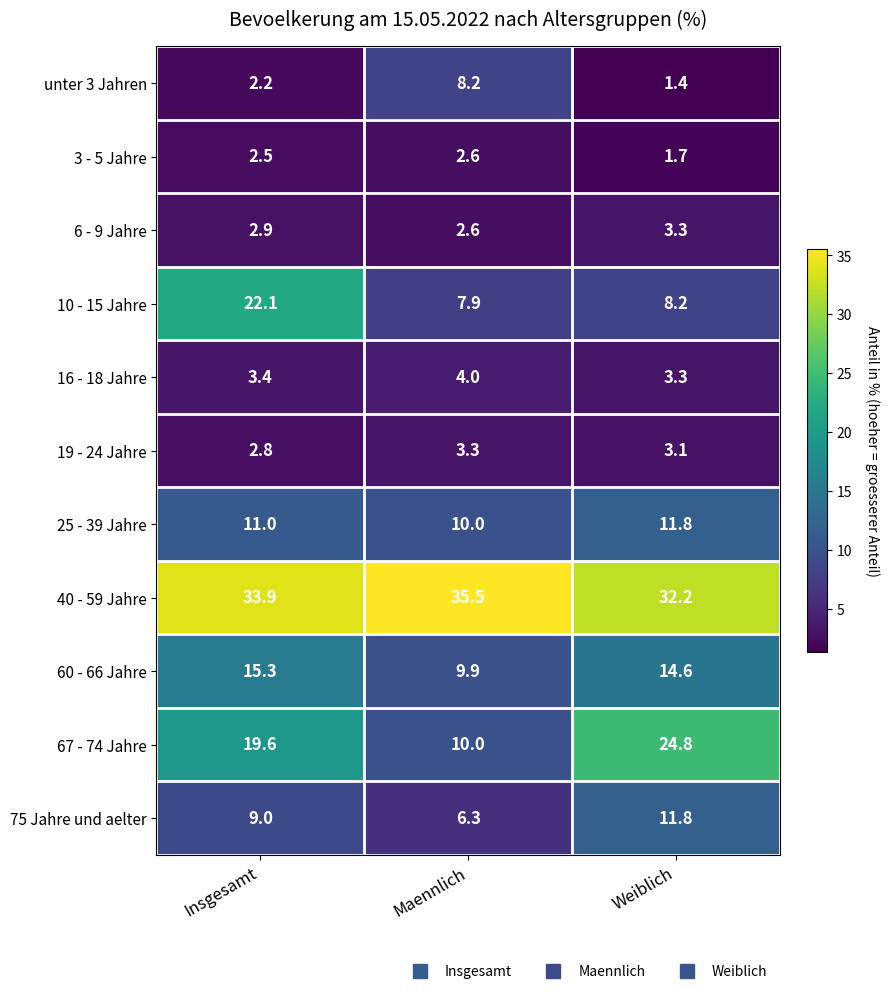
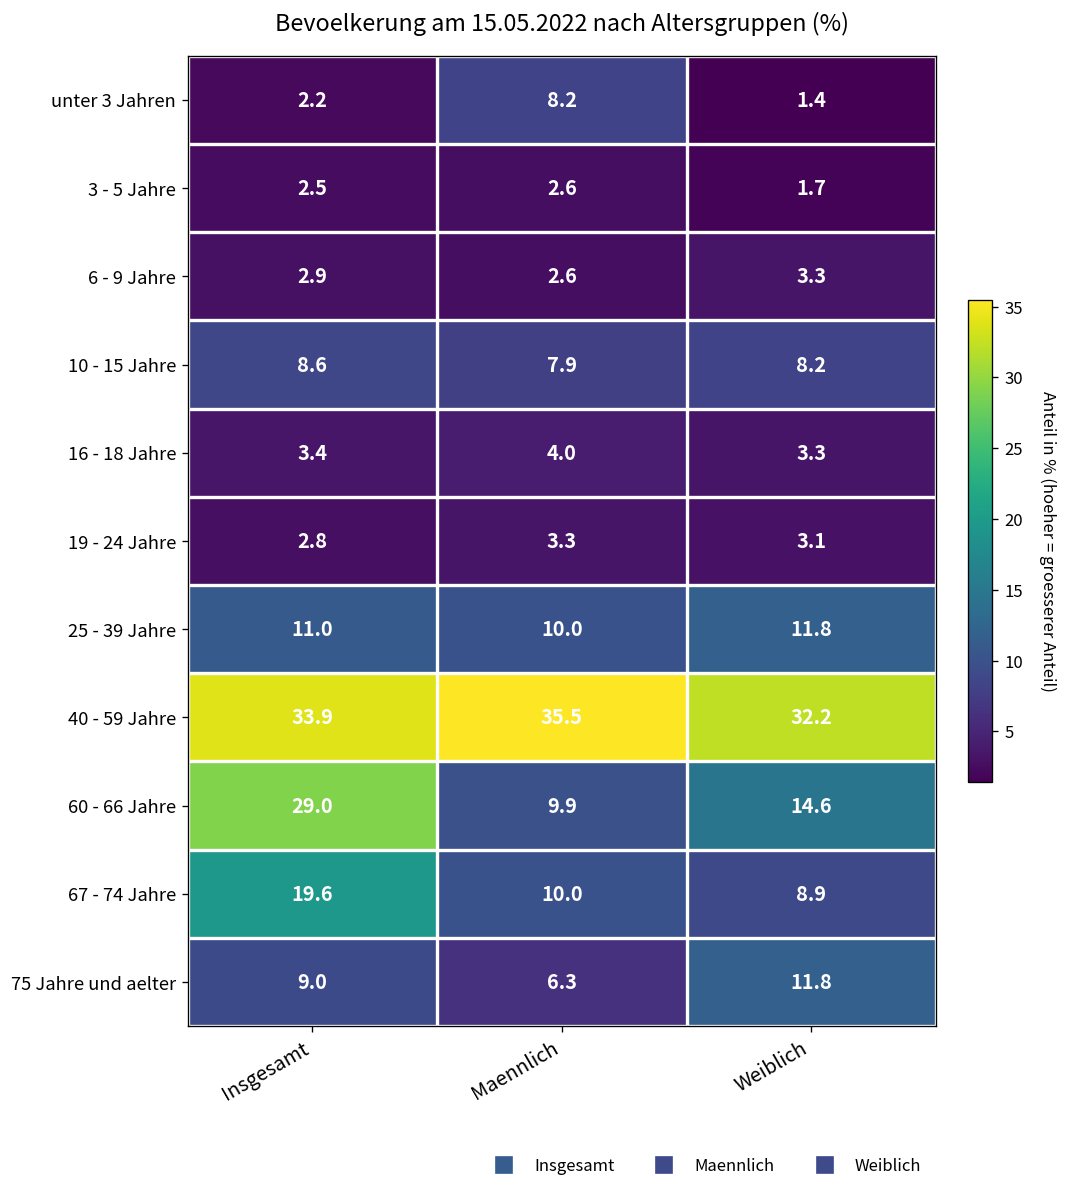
  {
    "unter 3 Jahren": {
      "Insgesamt": 2.2,
      "Maennlich": 8.2,
      "Weiblich": 1.4
    },
    "3 - 5 Jahre": {
      "Insgesamt": 2.5,
      "Maennlich": 2.6,
      "Weiblich": 1.7
    },
    "6 - 9 Jahre": {
      "Insgesamt": 2.9,
      "Maennlich": 2.6,
      "Weiblich": 3.3
    },
    "10 - 15 Jahre": {
-     "Insgesamt": 22.1,
+     "Insgesamt": 8.6,
      "Maennlich": 7.9,
      "Weiblich": 8.2
    },
    "16 - 18 Jahre": {
      "Insgesamt": 3.4,
      "Maennlich": 4.0,
      "Weiblich": 3.3
    },
    "19 - 24 Jahre": {
      "Insgesamt": 2.8,
      "Maennlich": 3.3,
      "Weiblich": 3.1
    },
    "25 - 39 Jahre": {
      "Insgesamt": 11.0,
      "Maennlich": 10.0,
      "Weiblich": 11.8
    },
    "40 - 59 Jahre": {
      "Insgesamt": 33.9,
      "Maennlich": 35.5,
      "Weiblich": 32.2
    },
    "60 - 66 Jahre": {
-     "Insgesamt": 15.3,
+     "Insgesamt": 29.0,
      "Maennlich": 9.9,
      "Weiblich": 14.6
    },
    "67 - 74 Jahre": {
      "Insgesamt": 19.6,
      "Maennlich": 10.0,
-     "Weiblich": 24.8
+     "Weiblich": 8.9
    },
    "75 Jahre und aelter": {
      "Insgesamt": 9.0,
      "Maennlich": 6.3,
      "Weiblich": 11.8
    }
  }
